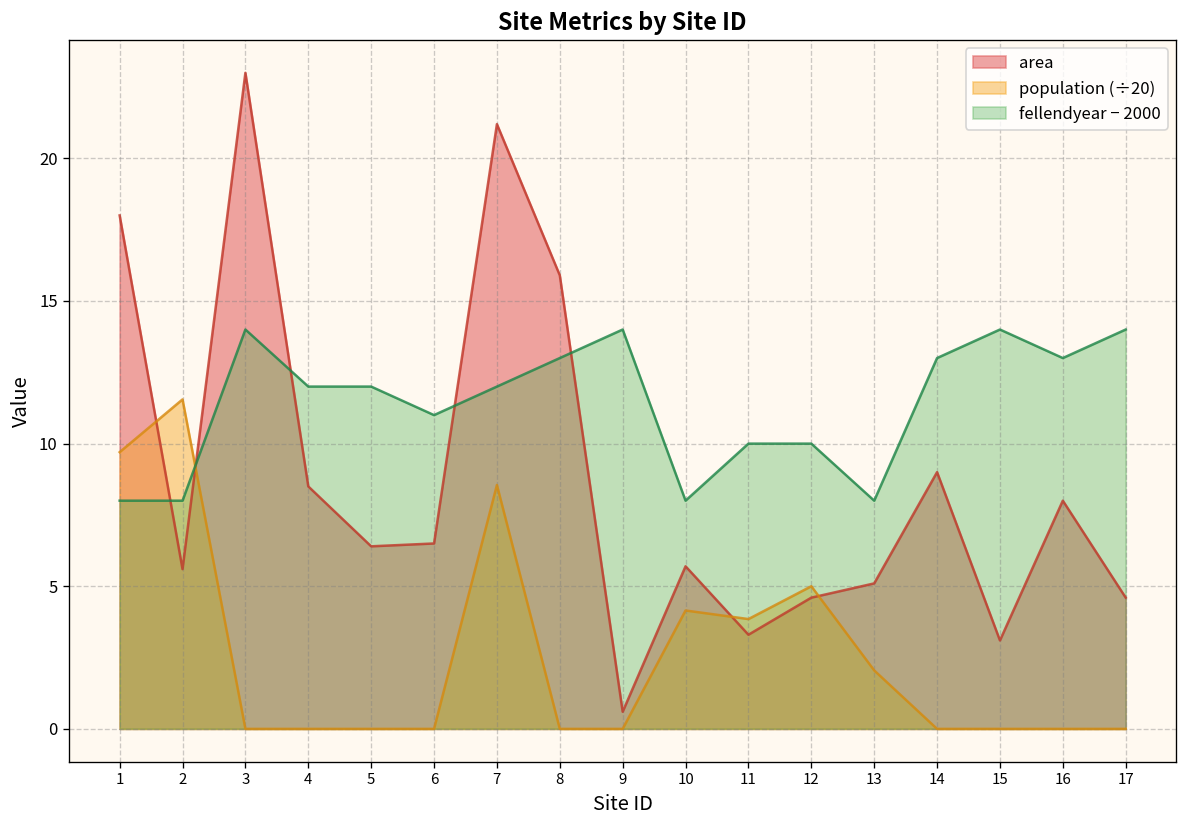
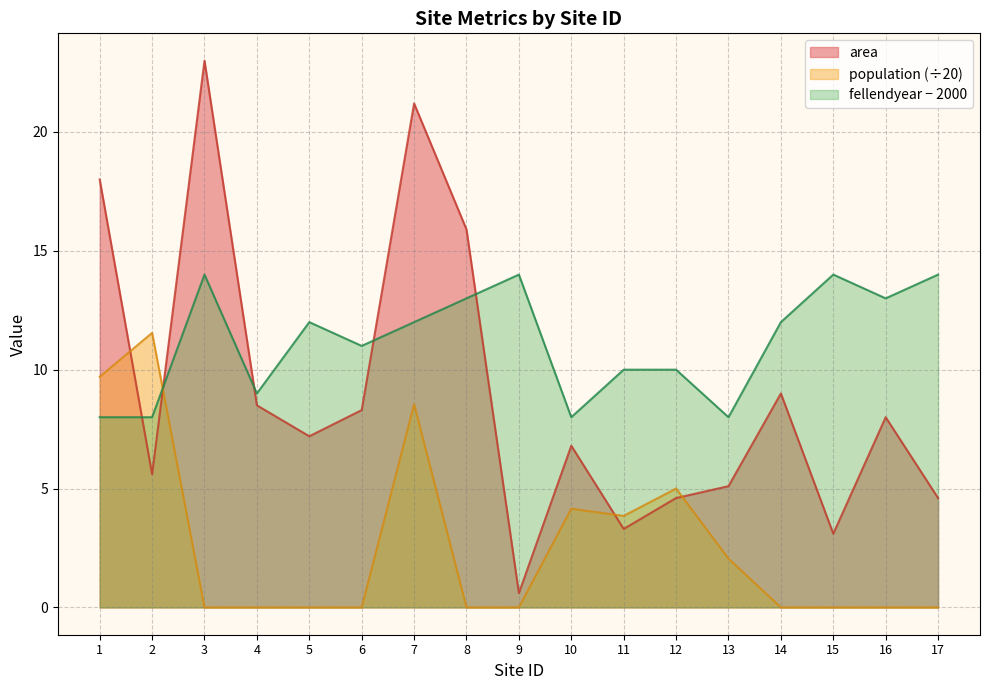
  {
    "area": {
      "1": 18.0,
      "2": 5.6,
      "3": 23.0,
      "4": 8.5,
-     "5": 6.4,
-     "6": 6.5,
+     "5": 7.2,
+     "6": 8.3,
      "7": 21.2,
      "8": 15.9,
      "9": 0.6,
-     "10": 5.7,
+     "10": 6.8,
      "11": 3.3,
      "12": 4.6,
      "13": 5.1,
      "14": 9.0,
      "15": 3.1,
      "16": 8.0,
      "17": 4.6
    },
    "population (÷20)": {
      "1": 9.7,
      "2": 11.6,
      "3": 0.0,
      "4": 0.0,
      "5": 0.0,
      "6": 0.0,
      "7": 8.6,
      "8": 0.0,
      "9": 0.0,
      "10": 4.2,
      "11": 3.9,
      "12": 5.0,
      "13": 2.1,
      "14": 0.0,
      "15": 0.0,
      "16": 0.0,
      "17": 0.0
    },
    "fellendyear − 2000": {
      "1": 8.0,
      "2": 8.0,
      "3": 14.0,
-     "4": 12.0,
+     "4": 9.0,
      "5": 12.0,
      "6": 11.0,
      "7": 12.0,
      "8": 13.0,
      "9": 14.0,
      "10": 8.0,
      "11": 10.0,
      "12": 10.0,
      "13": 8.0,
-     "14": 13.0,
+     "14": 12.0,
      "15": 14.0,
      "16": 13.0,
      "17": 14.0
    }
  }
